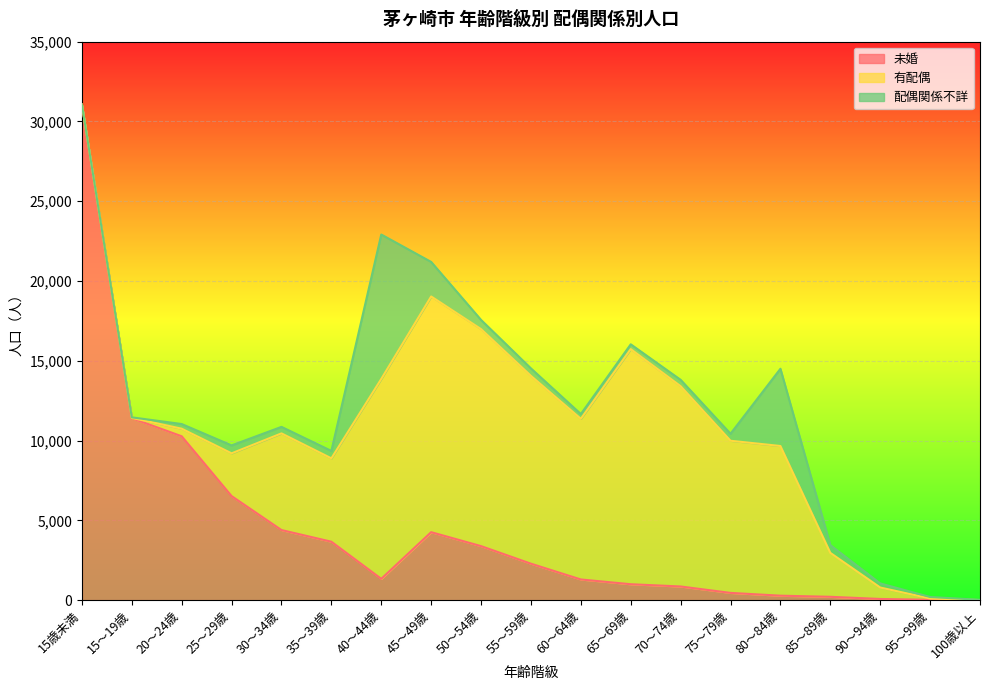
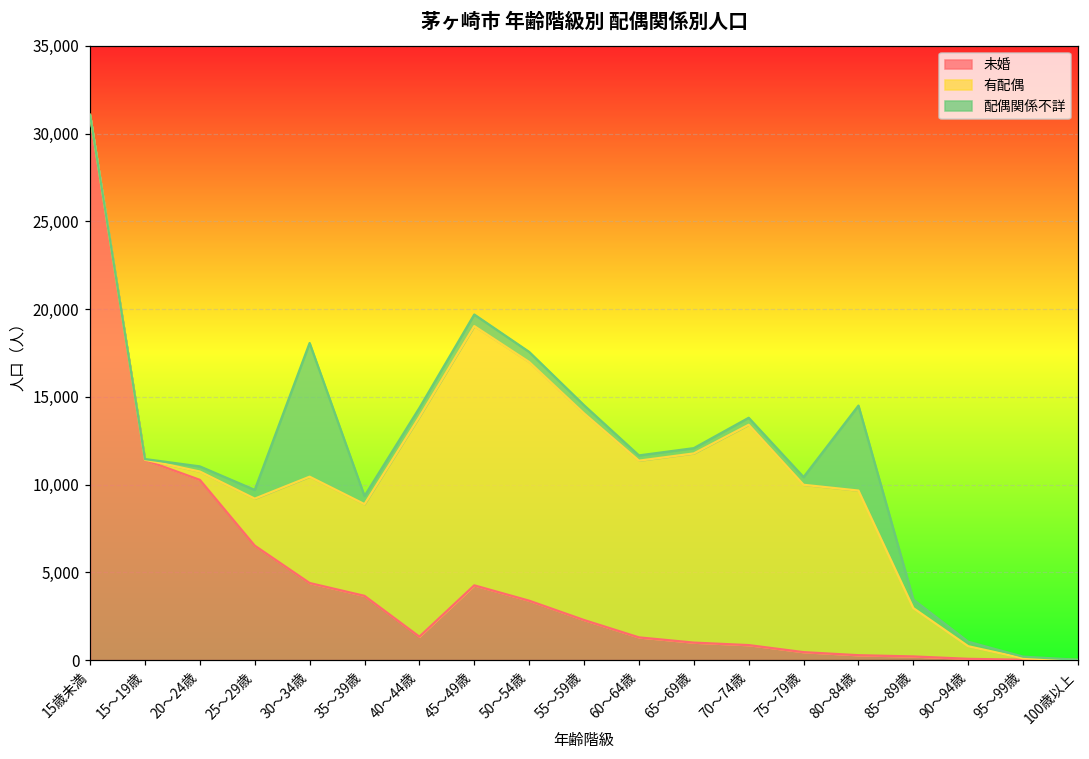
  {
    "未婚": {
      "20～24歳": "10,300",
      "25～29歳": "6,500",
      "30～34歳": "4,400",
      "35～39歳": "3,700",
      "40～44歳": "1,300",
      "45～49歳": "4,300",
      "50～54歳": "3,400",
      "55～59歳": "2,300",
      "60～64歳": "1,300",
      "65～69歳": "1,000",
      "70～74歳": "900",
      "75～79歳": "500",
      "80～84歳": "300",
      "85～89歳": "200",
      "90～94歳": "100"
    },
    "有配偶": {
      "20～24歳": "500",
      "25～29歳": "2,700",
      "30～34歳": "6,100",
      "35～39歳": "5,200",
      "40～44歳": "12,500",
      "45～49歳": "14,800",
      "50～54歳": "13,600",
      "55～59歳": "11,800",
      "60～64歳": "10,100",
-     "65～69歳": "14,700",
+     "65～69歳": "10,800",
      "70～74歳": "12,600",
      "75～79歳": "9,500",
      "80～84歳": "9,400",
      "85～89歳": "2,800",
      "90～94歳": "700"
    },
    "配偶関係不詳": {
      "20～24歳": "300",
      "25～29歳": "500",
-     "30～34歳": "400",
+     "30～34歳": "7,600",
      "35～39歳": "500",
-     "40～44歳": "9,100",
-     "45～49歳": "2,200",
+     "40～44歳": "500",
+     "45～49歳": "700",
      "50～54歳": "600",
      "55～59歳": "500",
      "60～64歳": "300",
      "65～69歳": "300",
      "70～74歳": "400",
      "75～79歳": "400",
      "80～84歳": "4,800",
      "85～89歳": "500",
      "90～94歳": "300"
    }
  }
